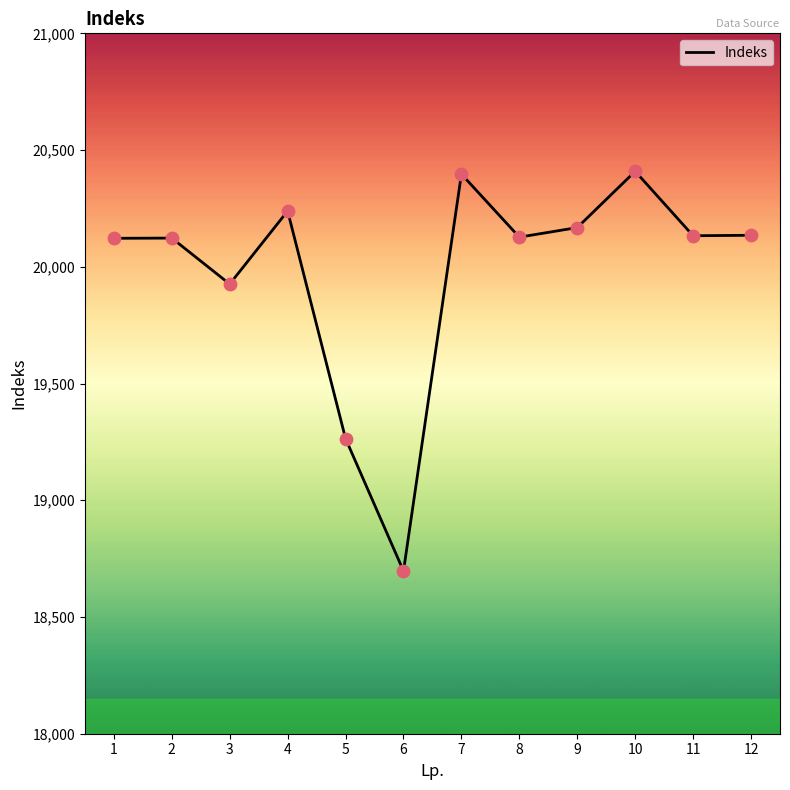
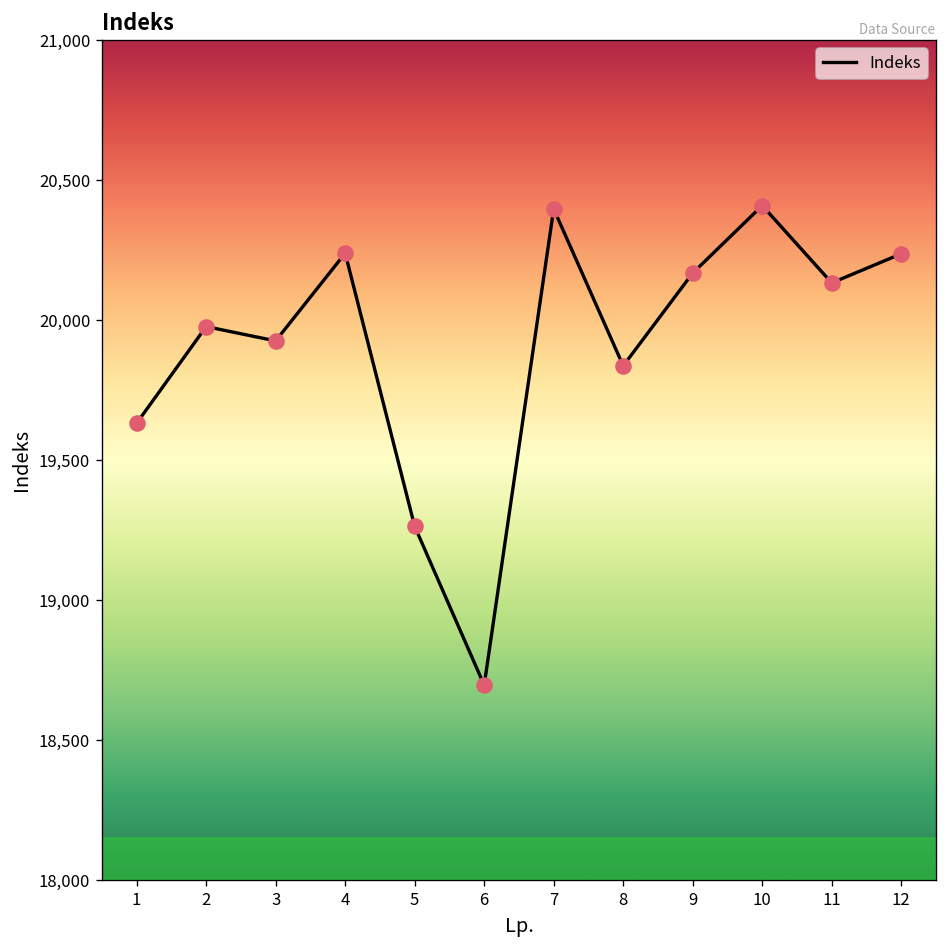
  {
-   "1": "20,120",
-   "2": "20,120",
+   "1": "19,630",
+   "2": "19,980",
    "3": "19,930",
    "4": "20,240",
    "5": "19,260",
    "6": "18,700",
    "7": "20,400",
-   "8": "20,130",
+   "8": "19,840",
    "9": "20,170",
    "10": "20,410",
    "11": "20,130",
-   "12": "20,140"
+   "12": "20,240"
  }
